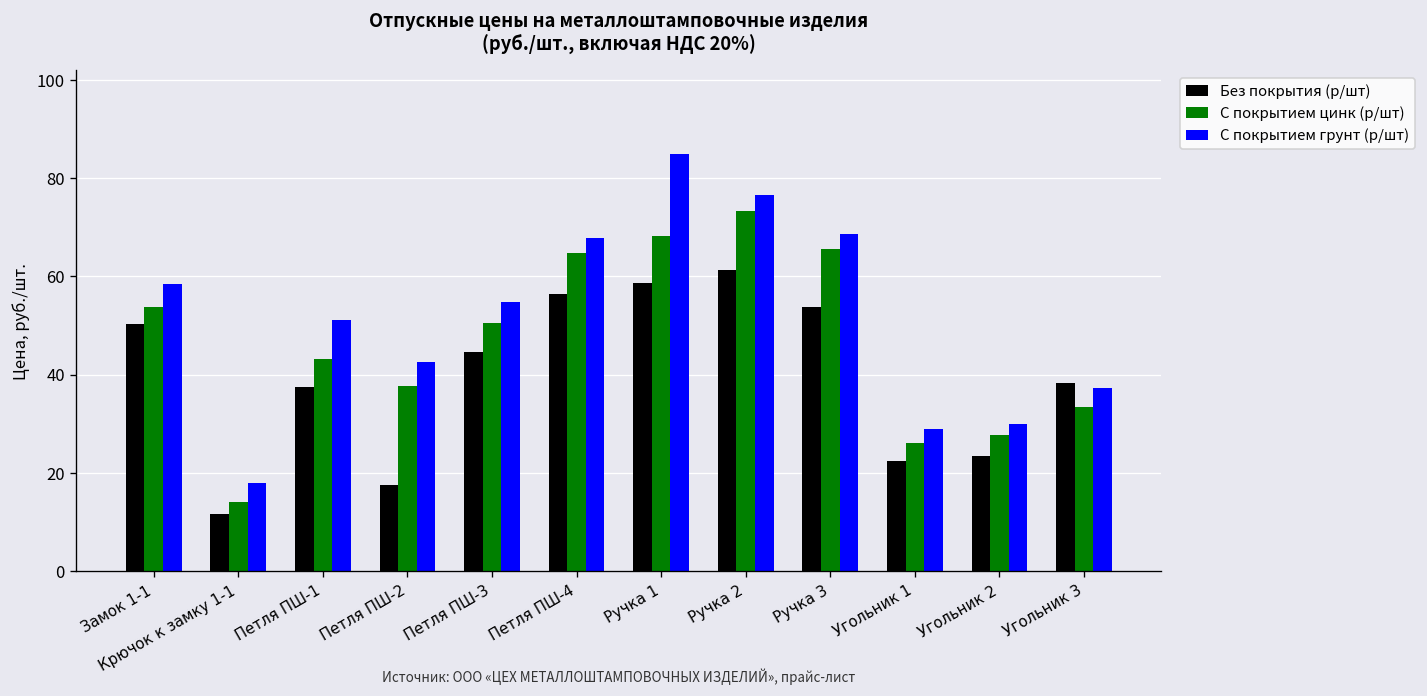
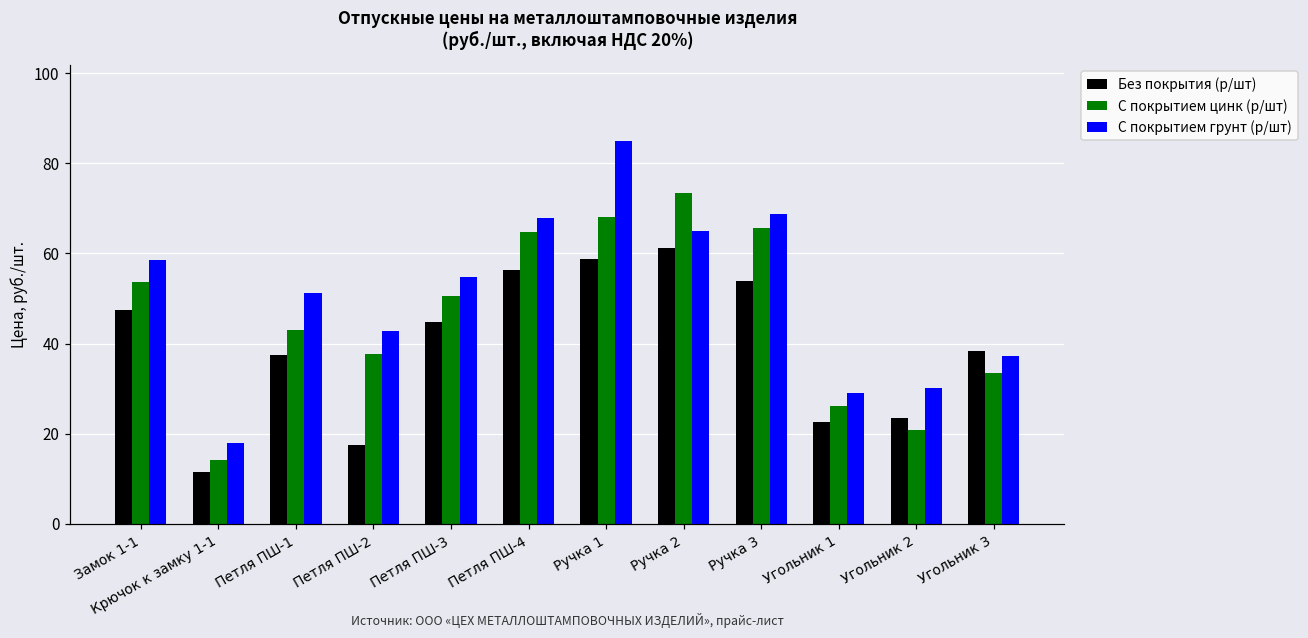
  {
    "Без покрытия (р/шт)": {
-     "Замок 1-1": 50,
+     "Замок 1-1": 47,
      "Крючок к замку 1-1": 12,
      "Петля ПШ-1": 37,
      "Петля ПШ-2": 18,
      "Петля ПШ-3": 45,
      "Петля ПШ-4": 56,
      "Ручка 1": 59,
      "Ручка 2": 61,
      "Ручка 3": 54,
      "Угольник 1": 23,
      "Угольник 2": 23,
      "Угольник 3": 38
    },
    "С покрытием цинк (р/шт)": {
      "Замок 1-1": 54,
      "Крючок к замку 1-1": 14,
      "Петля ПШ-1": 43,
      "Петля ПШ-2": 38,
      "Петля ПШ-3": 51,
      "Петля ПШ-4": 65,
      "Ручка 1": 68,
      "Ручка 2": 73,
      "Ручка 3": 66,
      "Угольник 1": 26,
-     "Угольник 2": 28,
+     "Угольник 2": 21,
      "Угольник 3": 33
    },
    "С покрытием грунт (р/шт)": {
      "Замок 1-1": 59,
      "Крючок к замку 1-1": 18,
      "Петля ПШ-1": 51,
      "Петля ПШ-2": 43,
      "Петля ПШ-3": 55,
      "Петля ПШ-4": 68,
      "Ручка 1": 85,
-     "Ручка 2": 76,
+     "Ручка 2": 65,
      "Ручка 3": 69,
      "Угольник 1": 29,
      "Угольник 2": 30,
      "Угольник 3": 37
    }
  }
